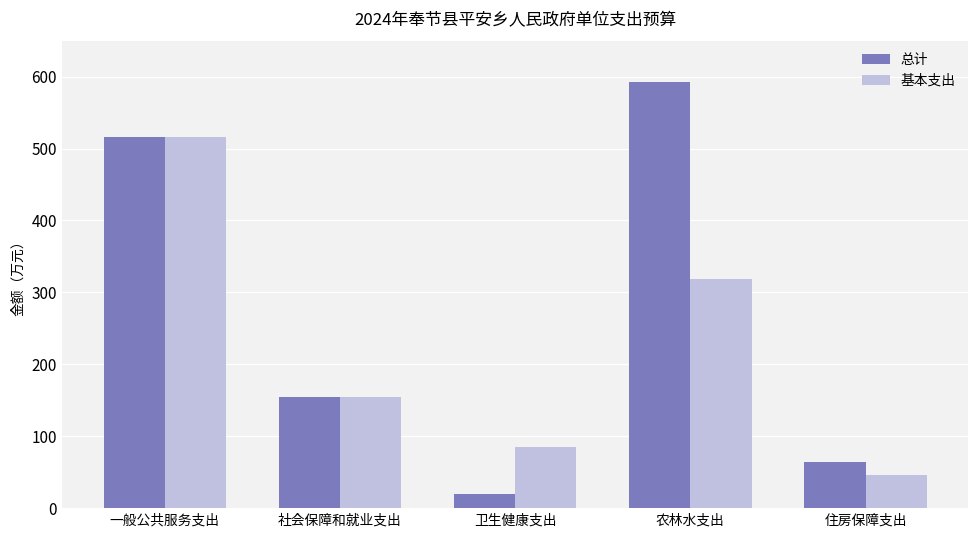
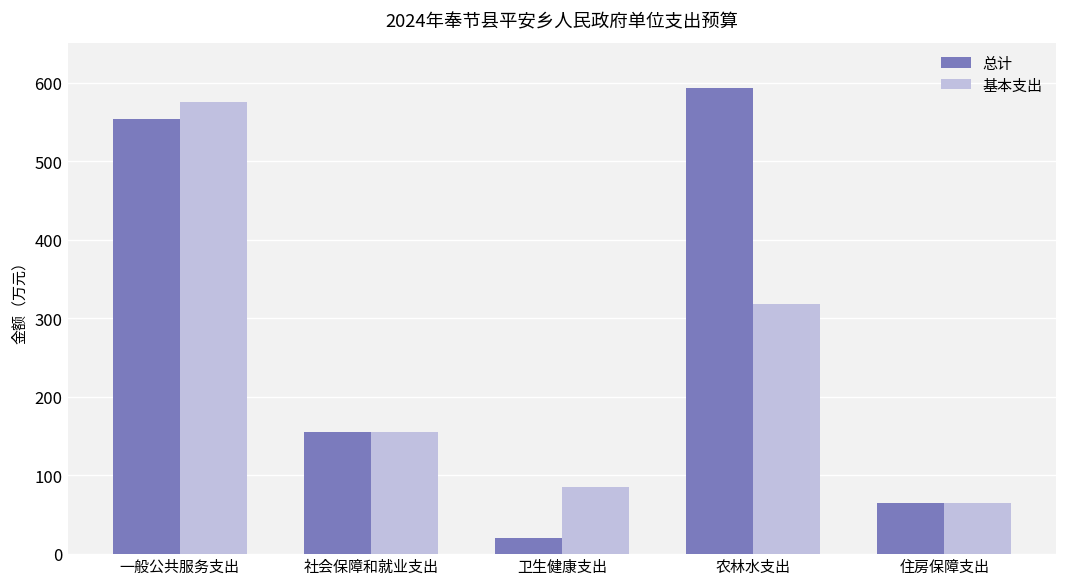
  {
    "总计": {
-     "一般公共服务支出": 520,
+     "一般公共服务支出": 550,
      "社会保障和就业支出": 150,
      "卫生健康支出": 20,
      "农林水支出": 590,
      "住房保障支出": 60
    },
    "基本支出": {
-     "一般公共服务支出": 520,
+     "一般公共服务支出": 570,
      "社会保障和就业支出": 150,
      "卫生健康支出": 90,
      "农林水支出": 320,
-     "住房保障支出": 50
+     "住房保障支出": 60
    }
  }
